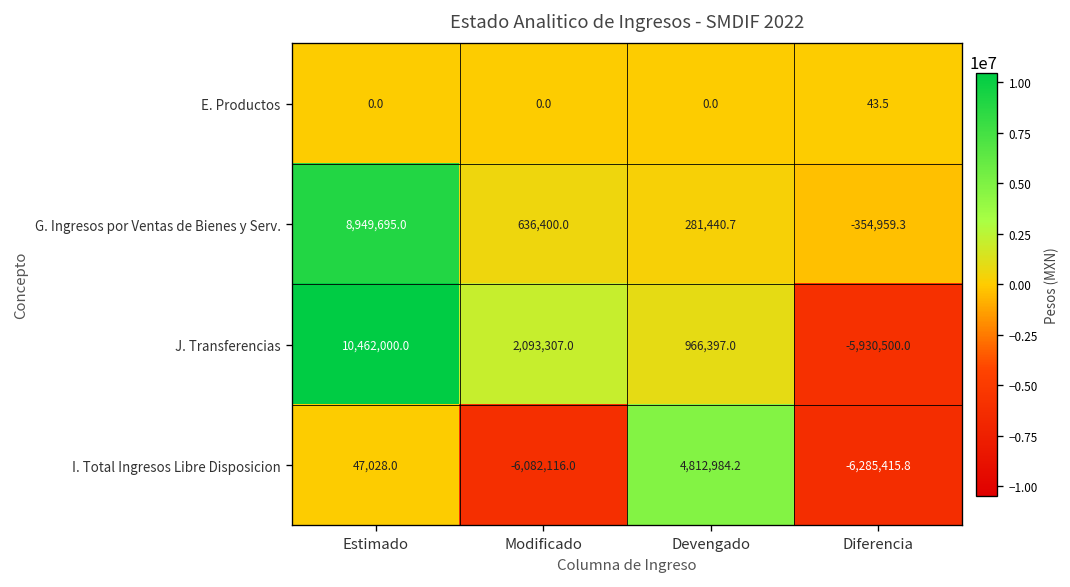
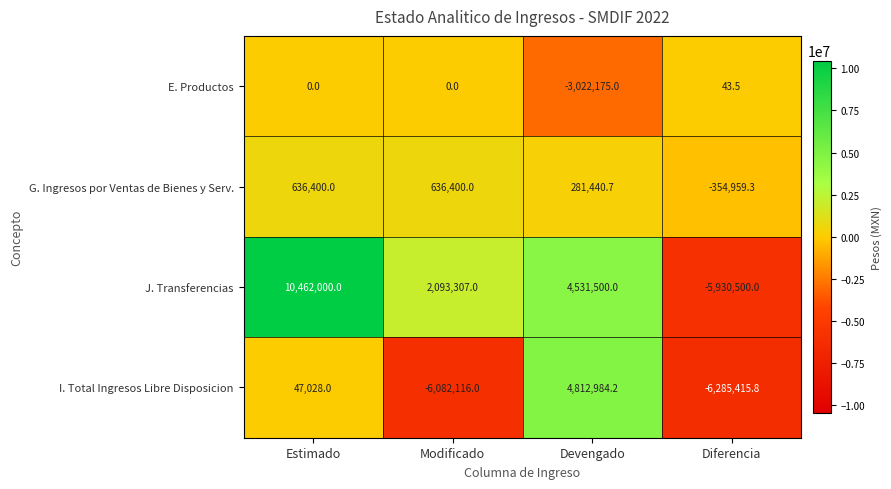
  {
    "E. Productos": {
      "Estimado": "0.0",
      "Modificado": "0.0",
-     "Devengado": "0.0",
+     "Devengado": "-3,022,175.0",
      "Diferencia": "43.5"
    },
    "G. Ingresos por Ventas de Bienes y Serv.": {
-     "Estimado": "8,949,695.0",
+     "Estimado": "636,400.0",
      "Modificado": "636,400.0",
      "Devengado": "281,440.7",
      "Diferencia": "-354,959.3"
    },
    "J. Transferencias": {
      "Estimado": "10,462,000.0",
      "Modificado": "2,093,307.0",
-     "Devengado": "966,397.0",
+     "Devengado": "4,531,500.0",
      "Diferencia": "-5,930,500.0"
    },
    "I. Total Ingresos Libre Disposicion": {
      "Estimado": "47,028.0",
      "Modificado": "-6,082,116.0",
      "Devengado": "4,812,984.2",
      "Diferencia": "-6,285,415.8"
    }
  }
